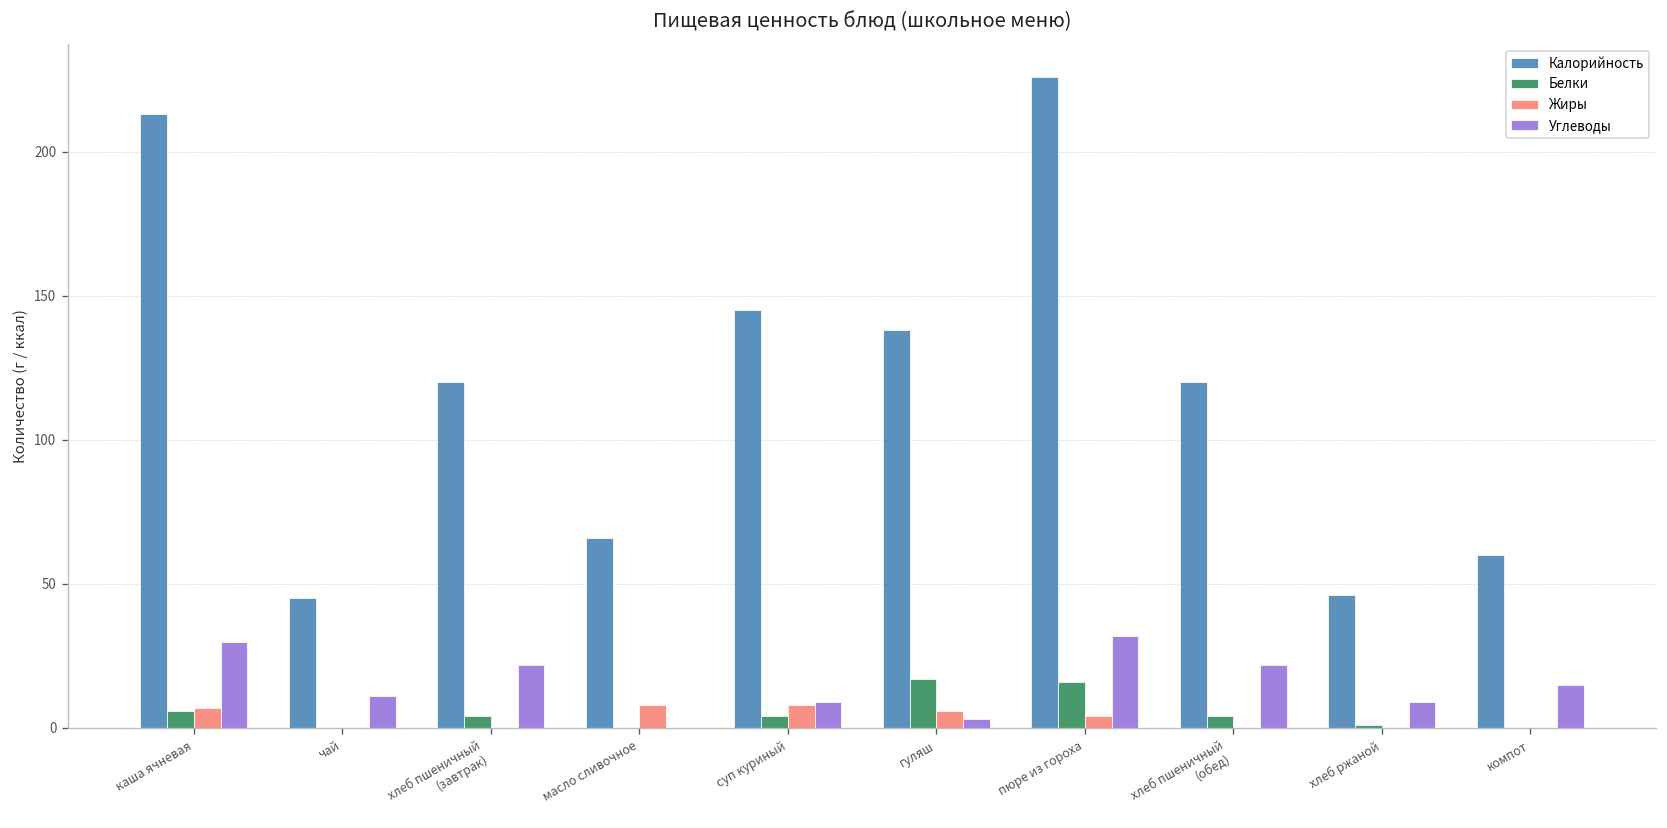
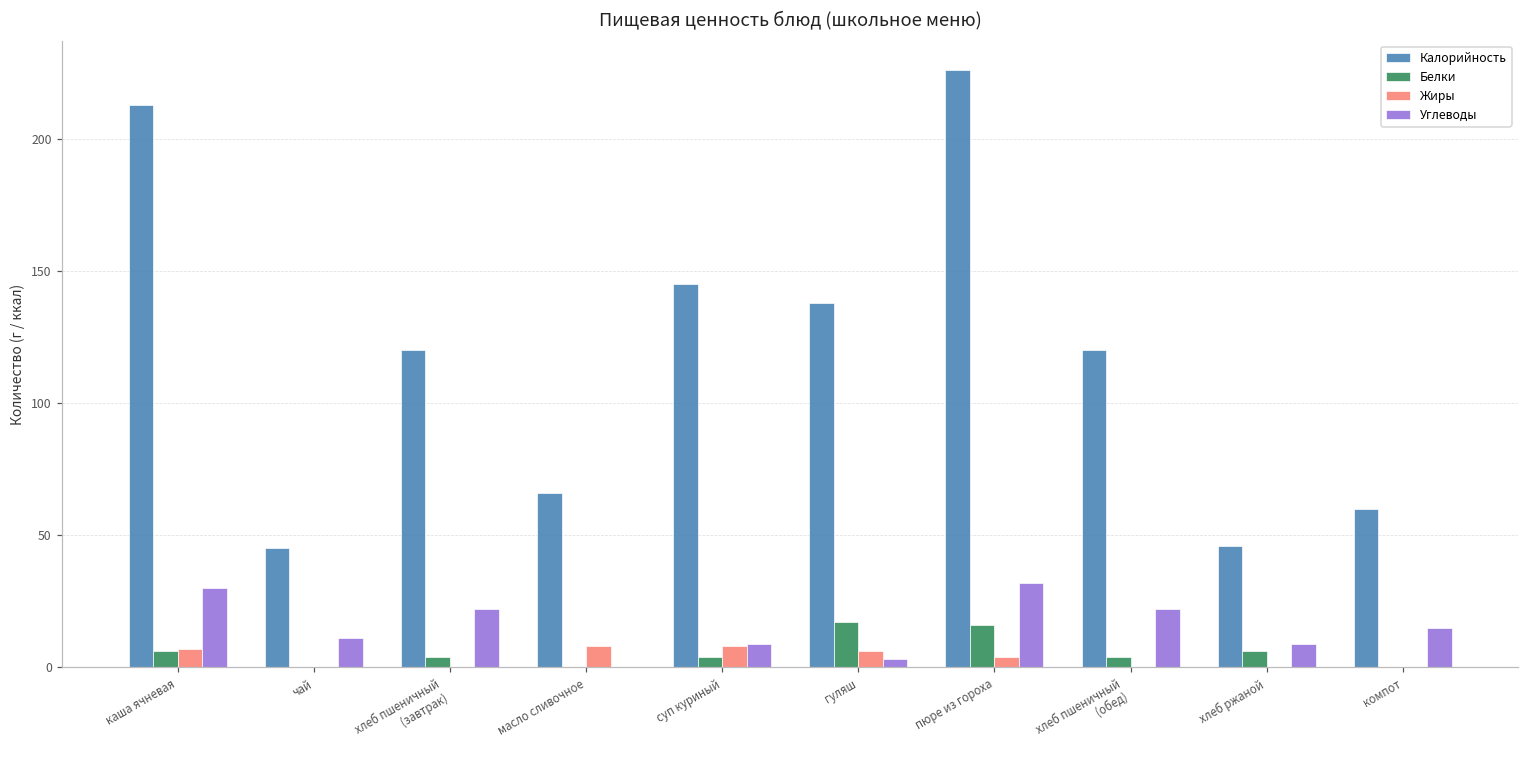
  {
    "Калорийность": {
      "каша ячневая": 213,
      "чай": 45,
      "хлеб пшеничный (завтрак)": 120,
      "масло сливочное": 66,
      "суп куриный": 145,
      "гуляш": 138,
      "пюре из гороха": 226,
      "хлеб пшеничный (обед)": 120,
      "хлеб ржаной": 46,
      "компот": 60
    },
    "Белки": {
      "каша ячневая": 6,
      "чай": 0,
      "хлеб пшеничный (завтрак)": 4,
      "масло сливочное": 0,
      "суп куриный": 4,
      "гуляш": 17,
      "пюре из гороха": 16,
      "хлеб пшеничный (обед)": 4,
-     "хлеб ржаной": 1,
+     "хлеб ржаной": 6,
      "компот": 0
    },
    "Жиры": {
      "каша ячневая": 7,
      "чай": 0,
      "хлеб пшеничный (завтрак)": 0,
      "масло сливочное": 8,
      "суп куриный": 8,
      "гуляш": 6,
      "пюре из гороха": 4,
      "хлеб пшеничный (обед)": 0,
      "хлеб ржаной": 0,
      "компот": 0
    },
    "Углеводы": {
      "каша ячневая": 30,
      "чай": 11,
      "хлеб пшеничный (завтрак)": 22,
      "масло сливочное": 0,
      "суп куриный": 9,
      "гуляш": 3,
      "пюре из гороха": 32,
      "хлеб пшеничный (обед)": 22,
      "хлеб ржаной": 9,
      "компот": 15
    }
  }
